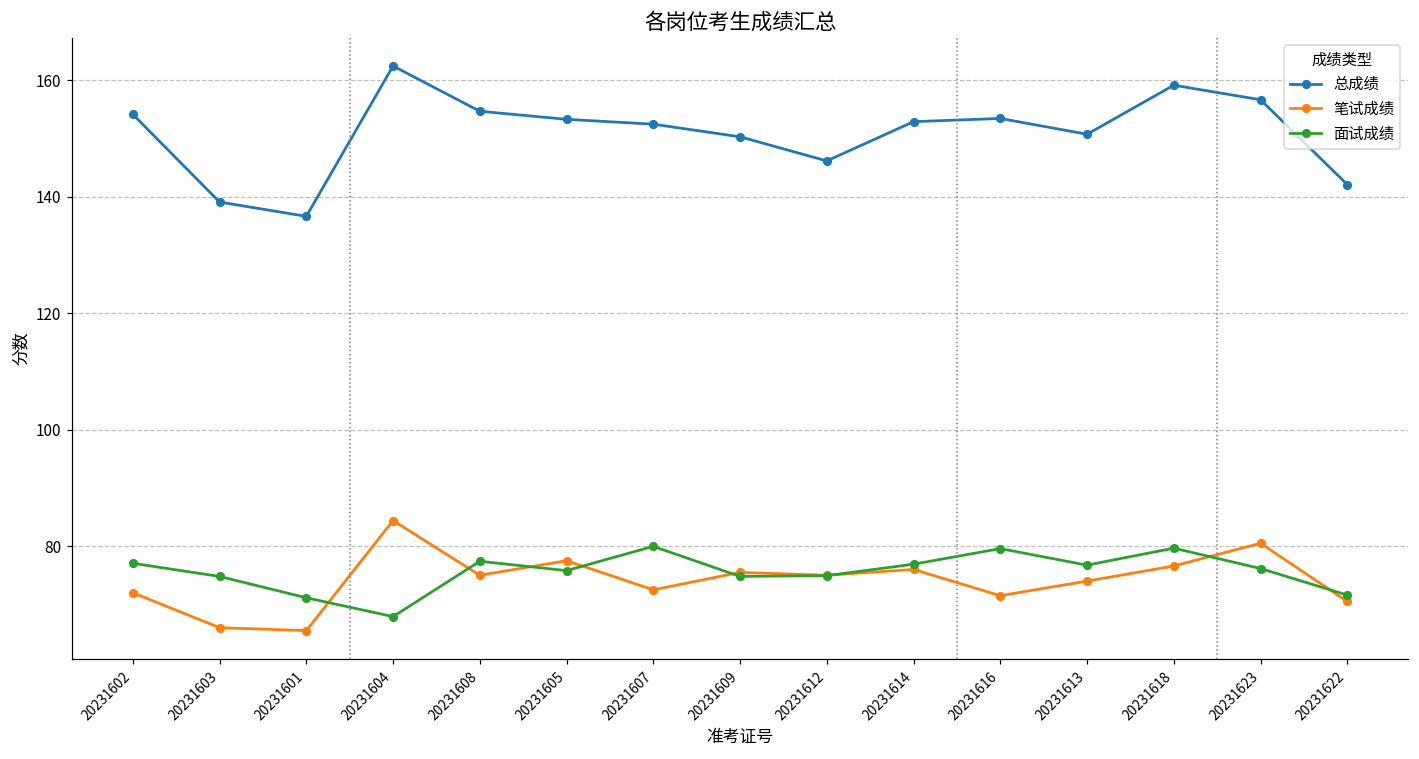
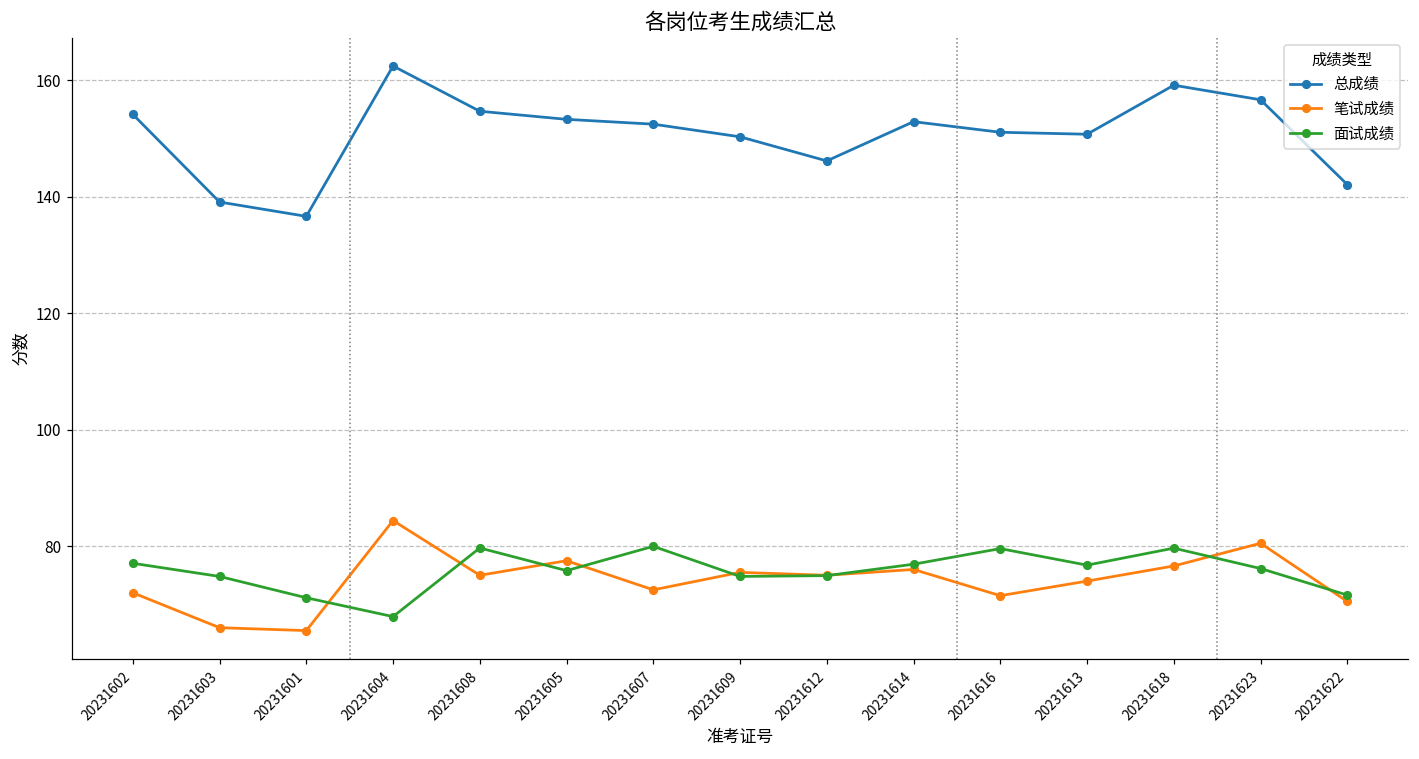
  {
    "总成绩": {
      "20231602": 154,
      "20231603": 139,
      "20231601": 137,
      "20231604": 162,
      "20231608": 155,
      "20231605": 153,
      "20231607": 152,
      "20231609": 150,
      "20231612": 146,
      "20231614": 153,
-     "20231616": 153,
+     "20231616": 151,
      "20231613": 151,
      "20231618": 159,
      "20231623": 157,
      "20231622": 142
    },
    "笔试成绩": {
      "20231602": 72,
      "20231603": 66,
      "20231601": 66,
      "20231604": 84,
      "20231608": 75,
      "20231605": 78,
      "20231607": 73,
      "20231609": 76,
      "20231614": 76,
      "20231616": 72,
      "20231613": 74,
      "20231618": 77,
      "20231623": 81,
      "20231622": 71
    },
    "面试成绩": {
      "20231602": 77,
      "20231603": 75,
      "20231601": 71,
      "20231604": 68,
-     "20231608": 77,
+     "20231608": 80,
      "20231605": 76,
      "20231607": 80,
      "20231609": 75,
      "20231614": 77,
      "20231616": 80,
      "20231613": 77,
      "20231618": 80,
      "20231623": 76,
      "20231622": 72
    }
  }
